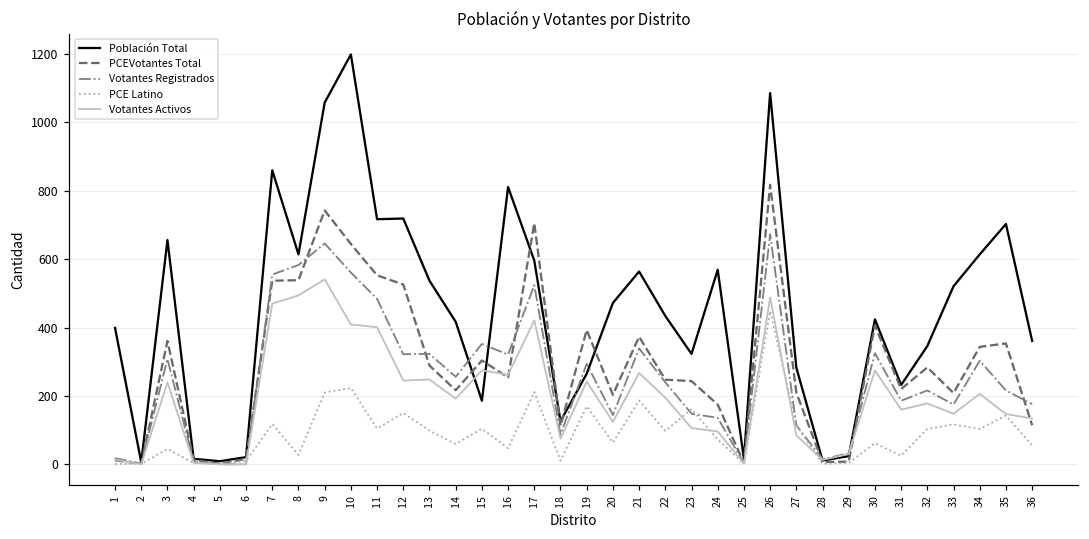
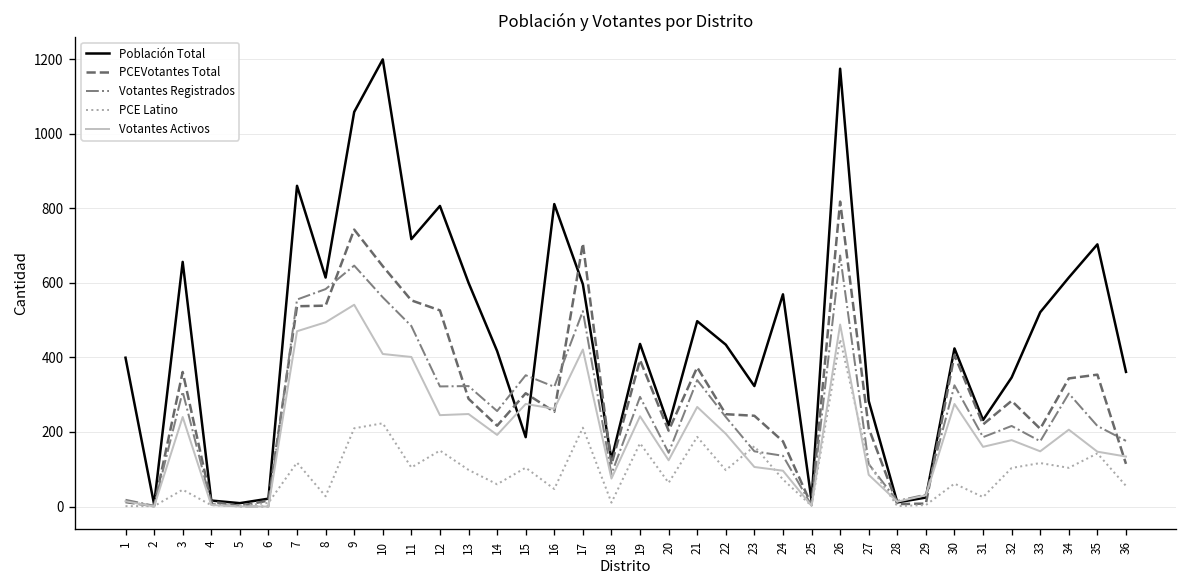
  {
    "Población Total": {
      "1": 400,
      "3": 660,
      "7": 860,
      "8": 610,
      "9": 1060,
      "10": 1200,
      "11": 720,
-     "12": 720,
-     "13": 540,
+     "12": 810,
+     "13": 600,
      "14": 420,
      "15": 190,
      "16": 810,
      "17": 600,
      "18": 130,
-     "19": 270,
-     "20": 470,
-     "21": 560,
+     "19": 440,
+     "20": 220,
+     "21": 500,
      "22": 430,
      "23": 320,
      "24": 570,
      "25": 20,
-     "26": 1090,
+     "26": 1170,
      "27": 280,
      "30": 420,
      "31": 230,
      "32": 350,
      "33": 520,
      "34": 610,
      "35": 700,
      "36": 360
    }
  }
